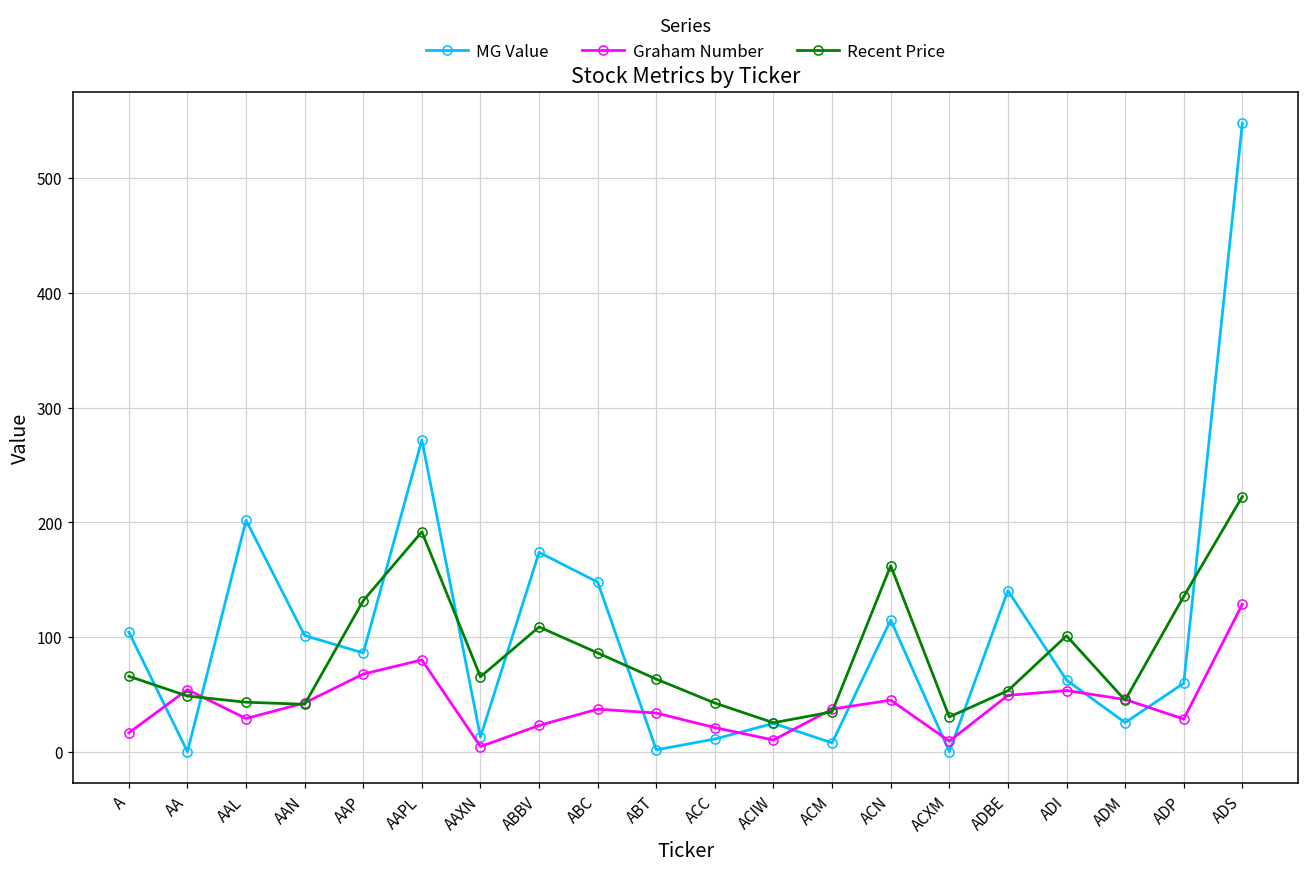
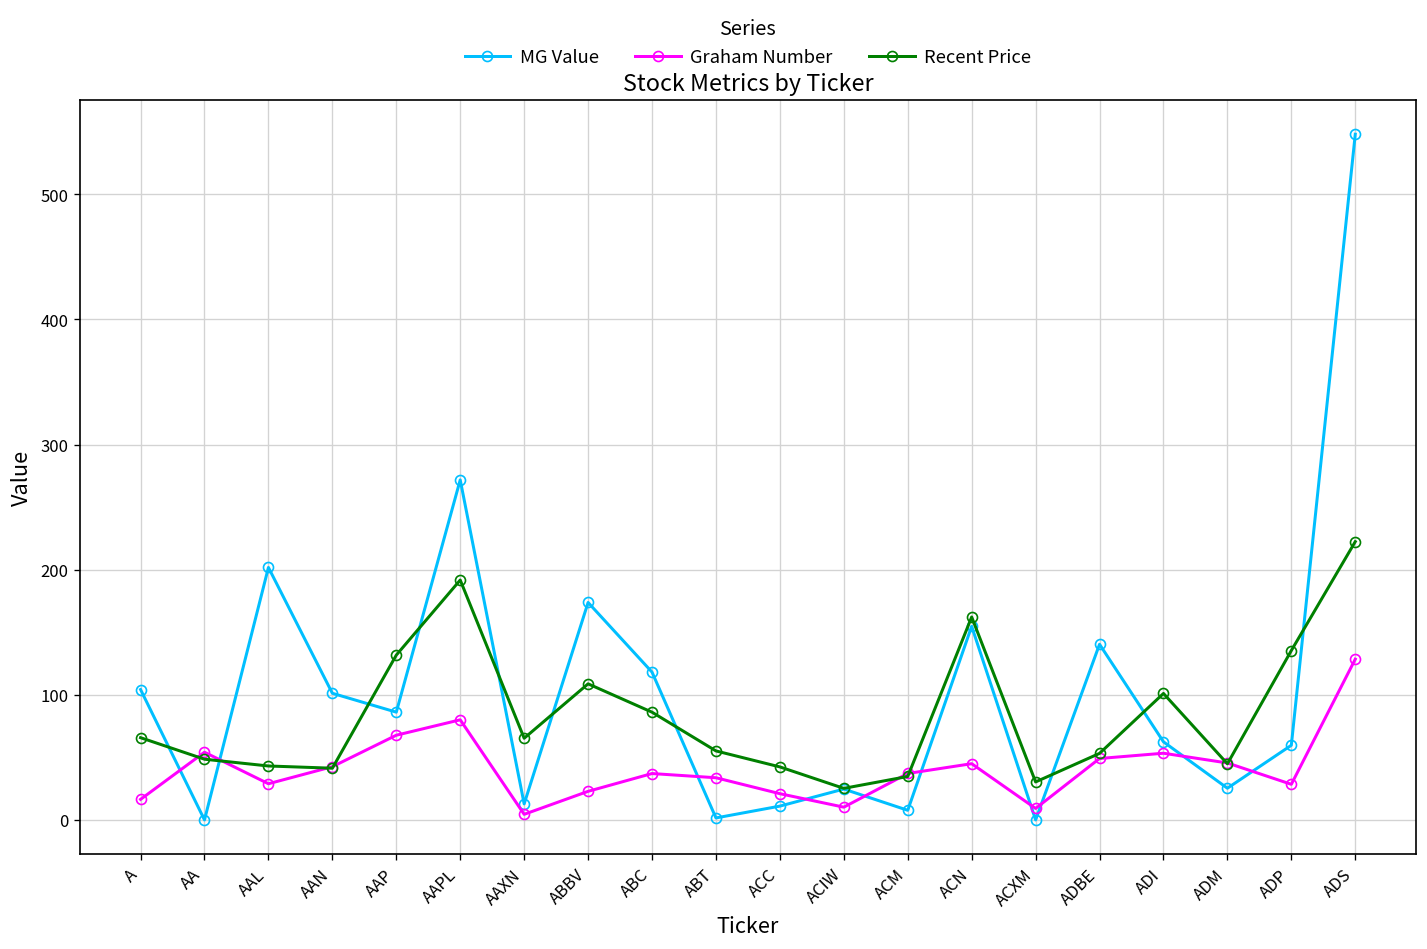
  {
    "MG Value": {
      "A": 104,
      "AA": 0,
      "AAL": 202,
      "AAN": 101,
      "AAP": 86,
      "AAPL": 272,
      "AAXN": 13,
      "ABBV": 174,
-     "ABC": 148,
+     "ABC": 118,
      "ABT": 2,
      "ACC": 11,
      "ACM": 8,
-     "ACN": 115,
+     "ACN": 155,
      "ACXM": 0,
      "ADBE": 140,
      "ADI": 62,
      "ADM": 25,
      "ADP": 60,
      "ADS": 548
    },
    "Graham Number": {
      "A": 16,
      "AA": 54,
      "AAL": 29,
      "AAP": 68,
      "AAPL": 80,
      "AAXN": 4,
      "ABBV": 23,
      "ABC": 37,
      "ABT": 34,
      "ACC": 21,
      "ACIW": 10,
      "ACN": 45,
      "ACXM": 9,
      "ADBE": 49,
      "ADI": 53,
      "ADP": 28,
      "ADS": 128
    },
    "Recent Price": {
      "A": 66,
      "AA": 49,
      "AAL": 43,
      "AAP": 132,
      "AAPL": 192,
      "AAXN": 65,
      "ABBV": 109,
      "ABC": 86,
-     "ABT": 63,
+     "ABT": 55,
      "ACC": 42,
      "ACN": 162,
      "ACXM": 30,
      "ADBE": 53,
      "ADI": 101,
      "ADP": 135,
      "ADS": 222
    }
  }
